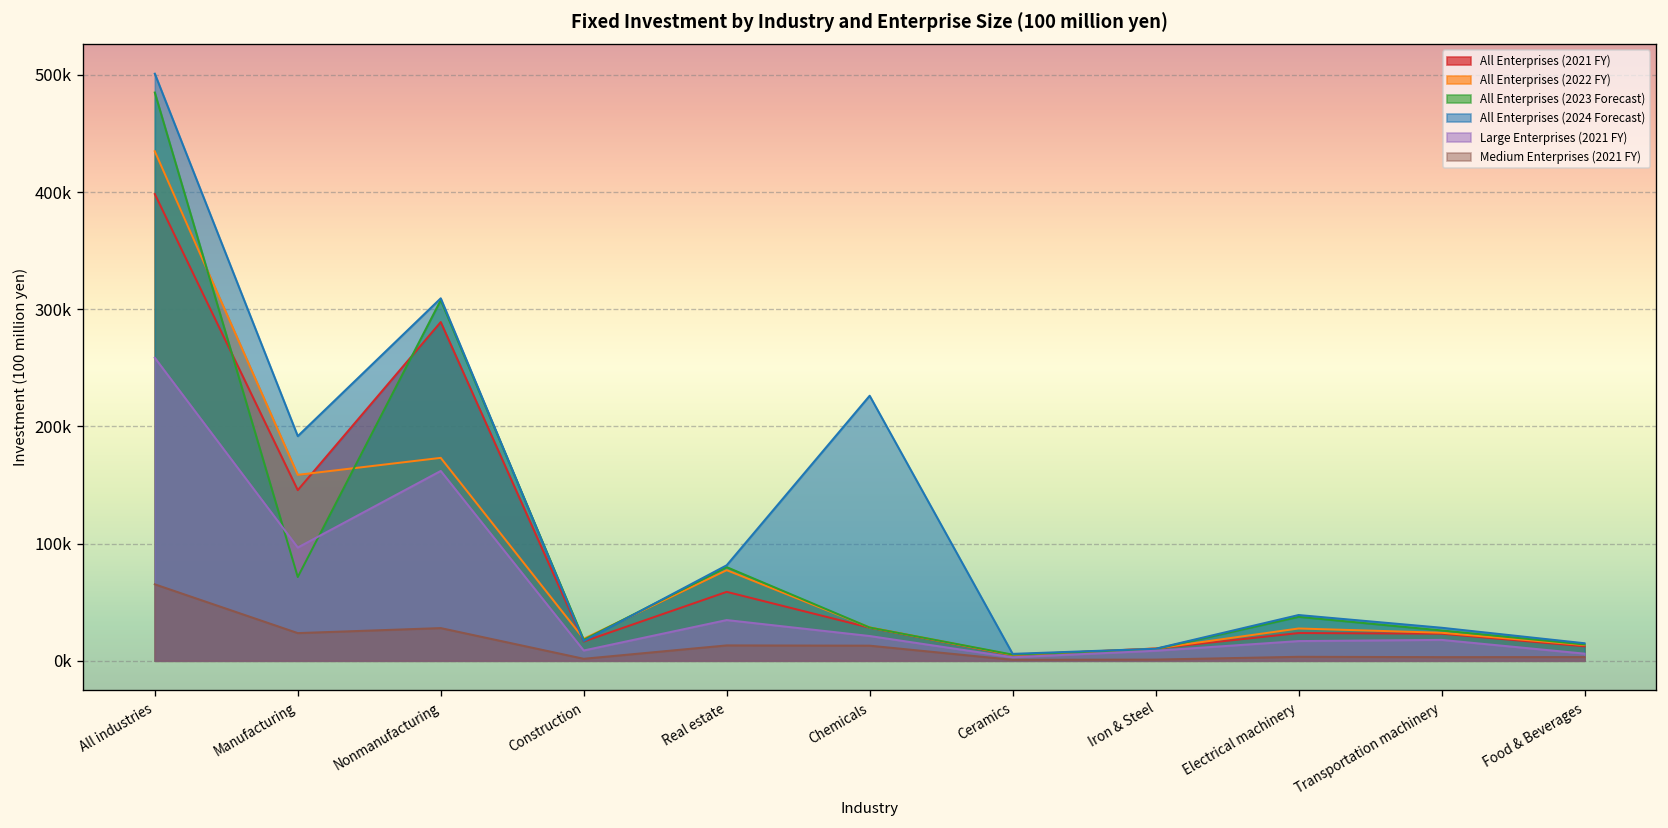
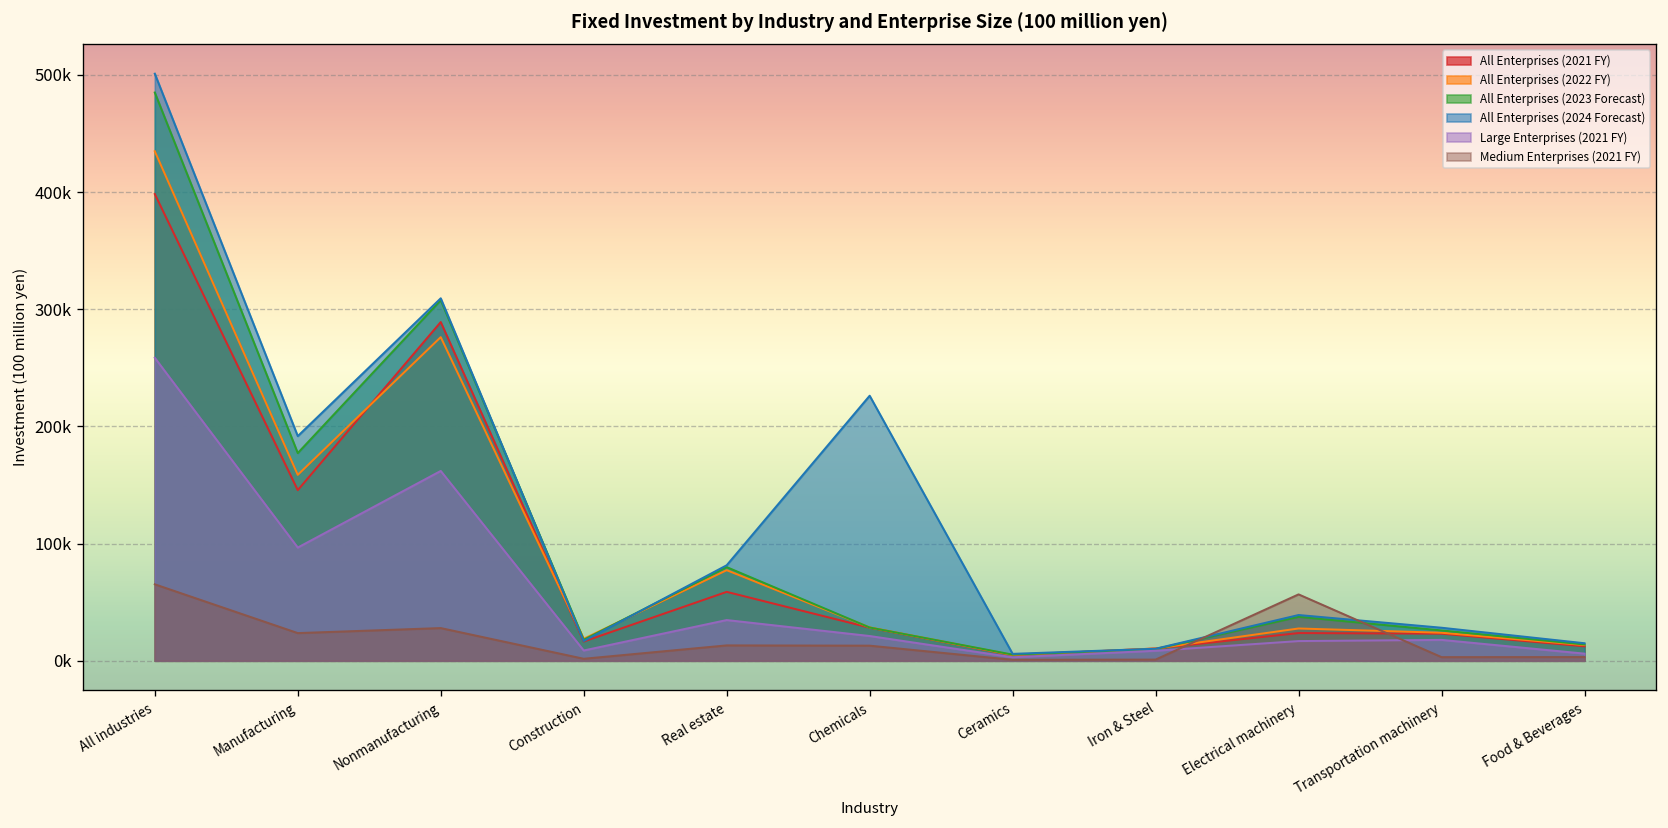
  {
    "All Enterprises (2021 FY)": {
      "All industries": 400000,
      "Manufacturing": 150000,
      "Nonmanufacturing": 290000,
      "Real estate": 60000,
      "Electrical machinery": 20000
    },
    "All Enterprises (2022 FY)": {
      "All industries": 430000,
      "Manufacturing": 160000,
-     "Nonmanufacturing": 170000,
+     "Nonmanufacturing": 280000,
      "Electrical machinery": 30000
    },
    "All Enterprises (2023 Forecast)": {
      "All industries": 480000,
-     "Manufacturing": 70000
+     "Manufacturing": 180000
    },
    "All Enterprises (2024 Forecast)": {
      "All industries": 500000,
      "Manufacturing": 190000,
      "Chemicals": 230000
    },
    "Large Enterprises (2021 FY)": {
      "All industries": 260000,
      "Manufacturing": 100000,
      "Nonmanufacturing": 160000,
      "Construction": 10000,
      "Real estate": 30000,
      "Chemicals": 20000,
      "Electrical machinery": 20000,
      "Transportation machinery": 20000,
      "Food & Beverages": 10000
    },
    "Medium Enterprises (2021 FY)": {
      "All industries": 70000,
      "Manufacturing": 20000,
      "Nonmanufacturing": 30000,
      "Construction": 0,
      "Real estate": 10000,
      "Chemicals": 10000,
      "Iron & Steel": 0,
-     "Electrical machinery": 0,
+     "Electrical machinery": 60000,
      "Transportation machinery": 0,
      "Food & Beverages": 0
    }
  }
